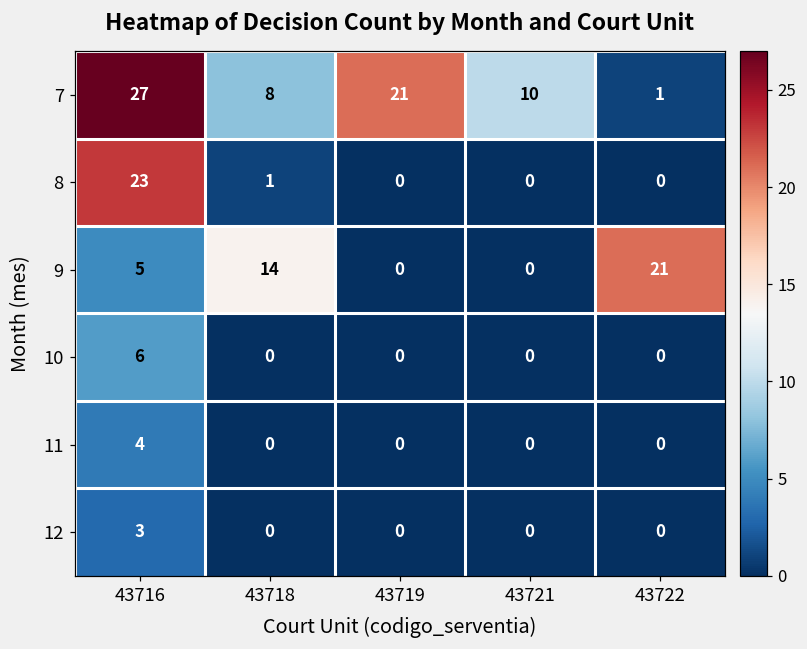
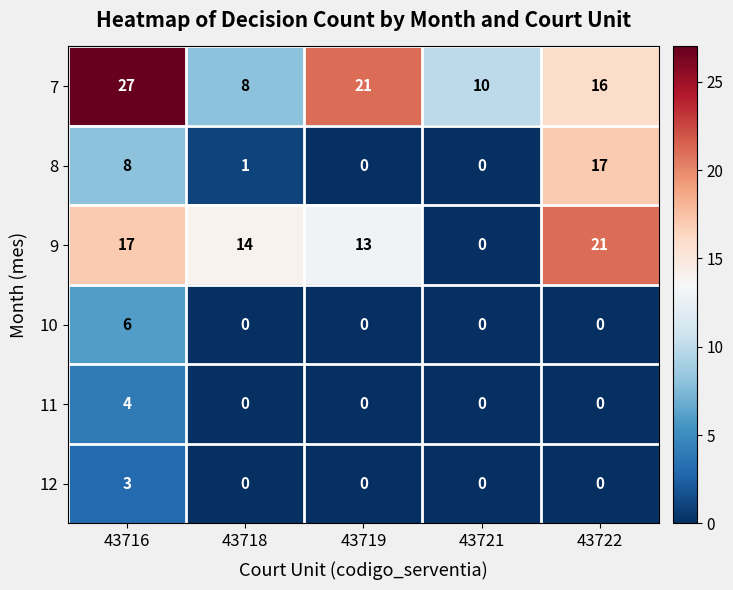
  {
    "7": {
      "43716": 27,
      "43718": 8,
      "43719": 21,
      "43721": 10,
-     "43722": 1
+     "43722": 16
    },
    "8": {
-     "43716": 23,
+     "43716": 8,
      "43718": 1,
      "43719": 0,
      "43721": 0,
-     "43722": 0
+     "43722": 17
    },
    "9": {
-     "43716": 5,
+     "43716": 17,
      "43718": 14,
-     "43719": 0,
+     "43719": 13,
      "43721": 0,
      "43722": 21
    },
    "10": {
      "43716": 6,
      "43718": 0,
      "43719": 0,
      "43721": 0,
      "43722": 0
    },
    "11": {
      "43716": 4,
      "43718": 0,
      "43719": 0,
      "43721": 0,
      "43722": 0
    },
    "12": {
      "43716": 3,
      "43718": 0,
      "43719": 0,
      "43721": 0,
      "43722": 0
    }
  }
